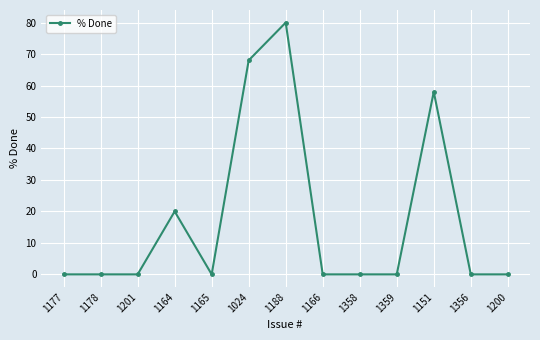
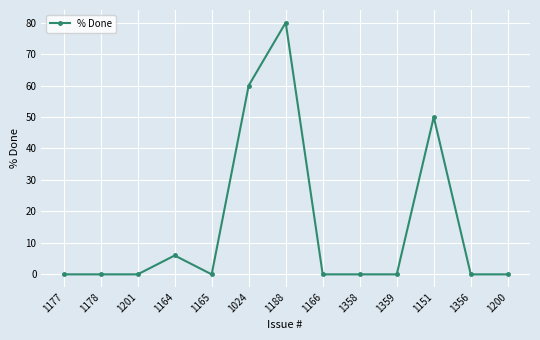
  {
    "1177": 0,
    "1178": 0,
    "1201": 0,
-   "1164": 20,
+   "1164": 6,
    "1165": 0,
-   "1024": 68,
+   "1024": 60,
    "1188": 80,
    "1166": 0,
    "1358": 0,
    "1359": 0,
-   "1151": 58,
+   "1151": 50,
    "1356": 0,
    "1200": 0
  }
